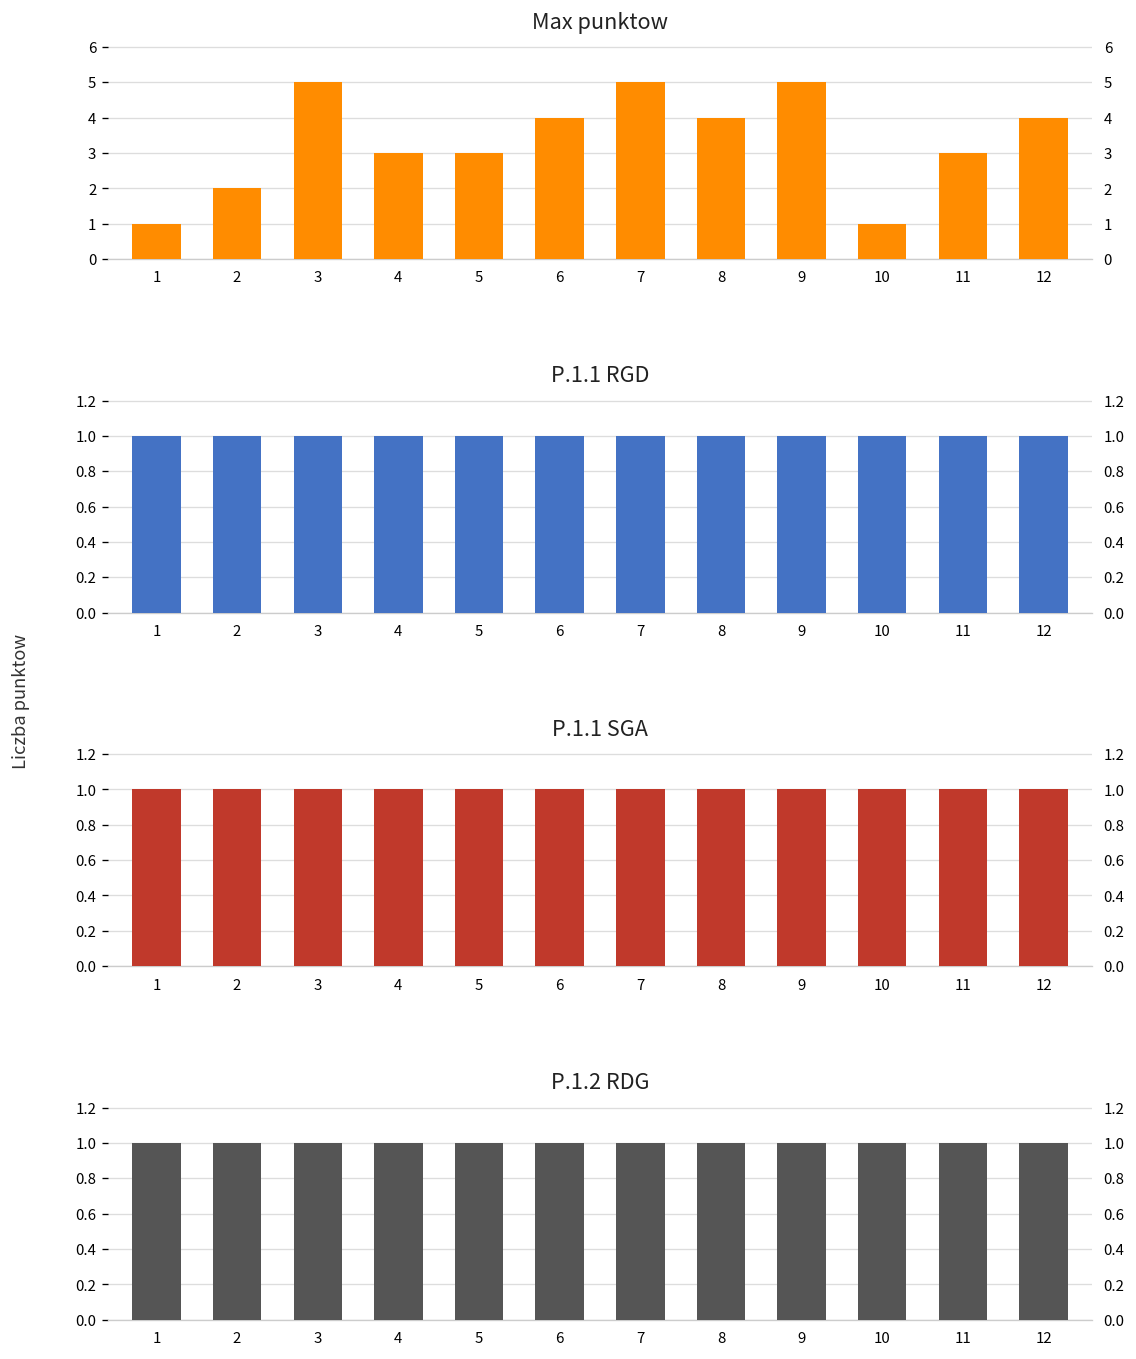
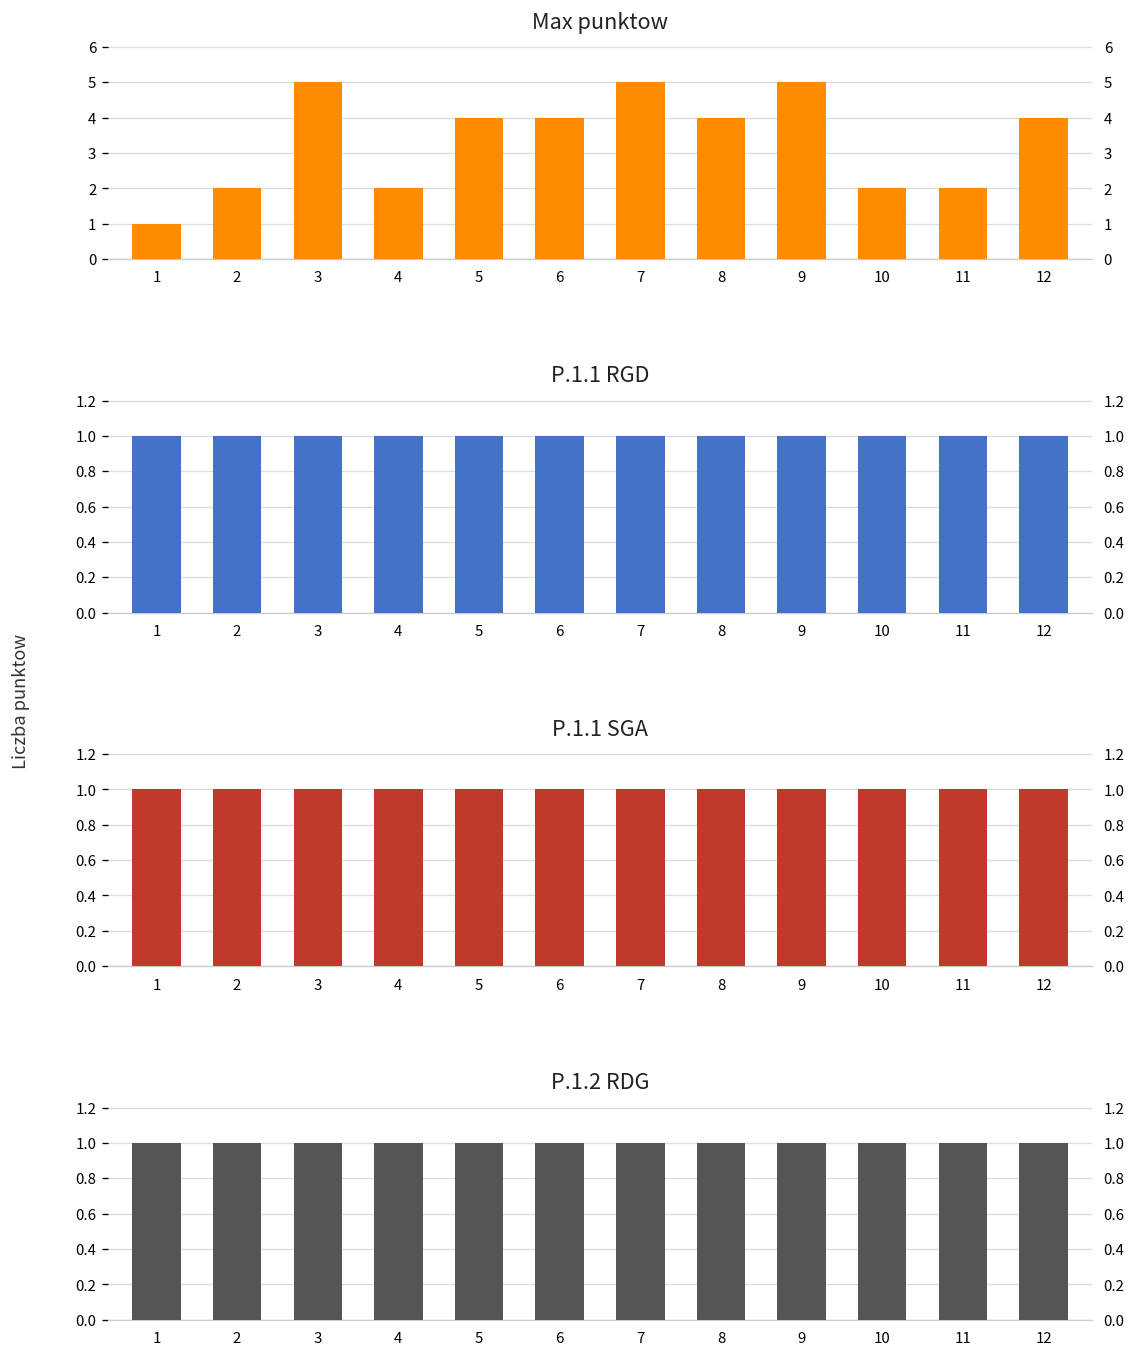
  {
    "Max punktow": {
      "1": 1,
      "2": 2,
      "3": 5,
-     "4": 3,
-     "5": 3,
+     "4": 2,
+     "5": 4,
      "6": 4,
      "7": 5,
      "8": 4,
      "9": 5,
-     "10": 1,
-     "11": 3,
+     "10": 2,
+     "11": 2,
      "12": 4
    },
    "P.1.1 RGD": {
      "1": 1.00,
      "2": 1.00,
      "3": 1.00,
      "4": 1.00,
      "5": 1.00,
      "6": 1.00,
      "7": 1.00,
      "8": 1.00,
      "9": 1.00,
      "10": 1.00,
      "11": 1.00,
      "12": 1.00
    },
    "P.1.1 SGA": {
      "1": 1.00,
      "2": 1.00,
      "3": 1.00,
      "4": 1.00,
      "5": 1.00,
      "6": 1.00,
      "7": 1.00,
      "8": 1.00,
      "9": 1.00,
      "10": 1.00,
      "11": 1.00,
      "12": 1.00
    },
    "P.1.2 RDG": {
      "1": 1.00,
      "2": 1.00,
      "3": 1.00,
      "4": 1.00,
      "5": 1.00,
      "6": 1.00,
      "7": 1.00,
      "8": 1.00,
      "9": 1.00,
      "10": 1.00,
      "11": 1.00,
      "12": 1.00
    }
  }
